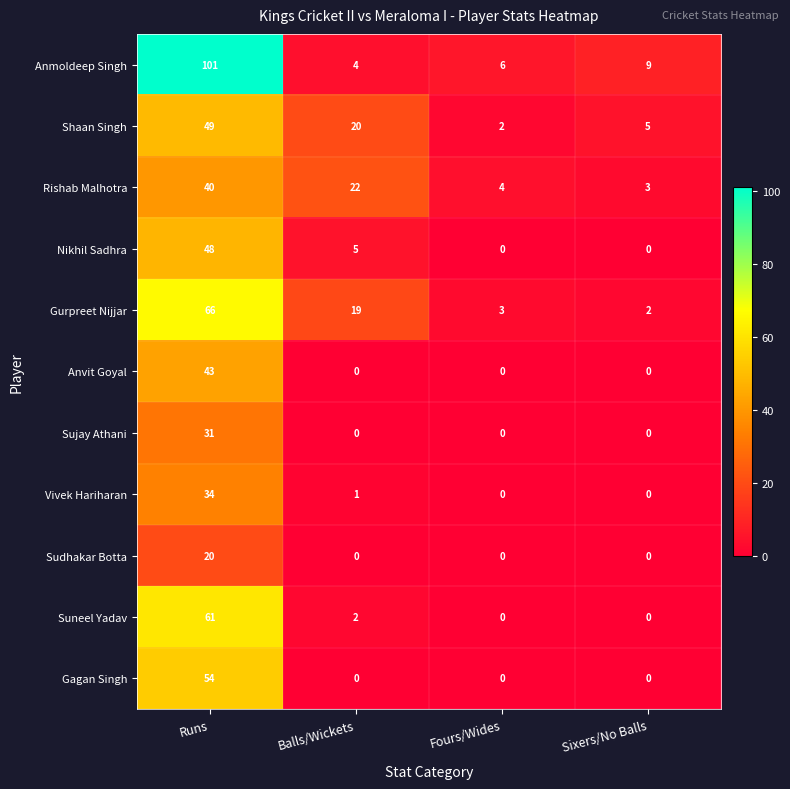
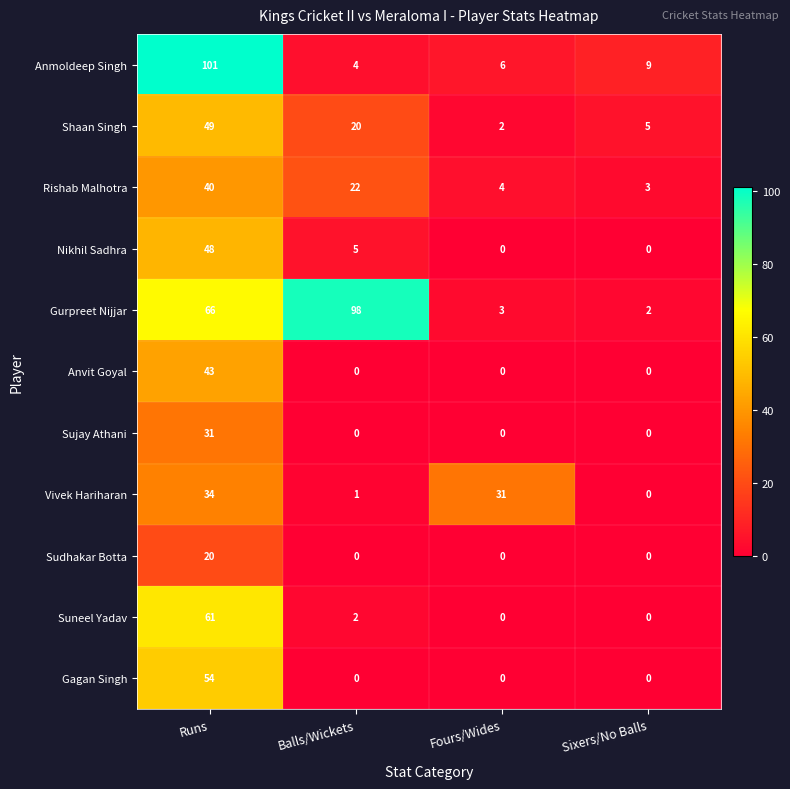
  {
    "Anmoldeep Singh": {
      "Runs": 101,
      "Balls/Wickets": 4,
      "Fours/Wides": 6,
      "Sixers/No Balls": 9
    },
    "Shaan Singh": {
      "Runs": 49,
      "Balls/Wickets": 20,
      "Fours/Wides": 2,
      "Sixers/No Balls": 5
    },
    "Rishab Malhotra": {
      "Runs": 40,
      "Balls/Wickets": 22,
      "Fours/Wides": 4,
      "Sixers/No Balls": 3
    },
    "Nikhil Sadhra": {
      "Runs": 48,
      "Balls/Wickets": 5,
      "Fours/Wides": 0,
      "Sixers/No Balls": 0
    },
    "Gurpreet Nijjar": {
      "Runs": 66,
-     "Balls/Wickets": 19,
+     "Balls/Wickets": 98,
      "Fours/Wides": 3,
      "Sixers/No Balls": 2
    },
    "Anvit Goyal": {
      "Runs": 43,
      "Balls/Wickets": 0,
      "Fours/Wides": 0,
      "Sixers/No Balls": 0
    },
    "Sujay Athani": {
      "Runs": 31,
      "Balls/Wickets": 0,
      "Fours/Wides": 0,
      "Sixers/No Balls": 0
    },
    "Vivek Hariharan": {
      "Runs": 34,
      "Balls/Wickets": 1,
-     "Fours/Wides": 0,
+     "Fours/Wides": 31,
      "Sixers/No Balls": 0
    },
    "Sudhakar Botta": {
      "Runs": 20,
      "Balls/Wickets": 0,
      "Fours/Wides": 0,
      "Sixers/No Balls": 0
    },
    "Suneel Yadav": {
      "Runs": 61,
      "Balls/Wickets": 2,
      "Fours/Wides": 0,
      "Sixers/No Balls": 0
    },
    "Gagan Singh": {
      "Runs": 54,
      "Balls/Wickets": 0,
      "Fours/Wides": 0,
      "Sixers/No Balls": 0
    }
  }
